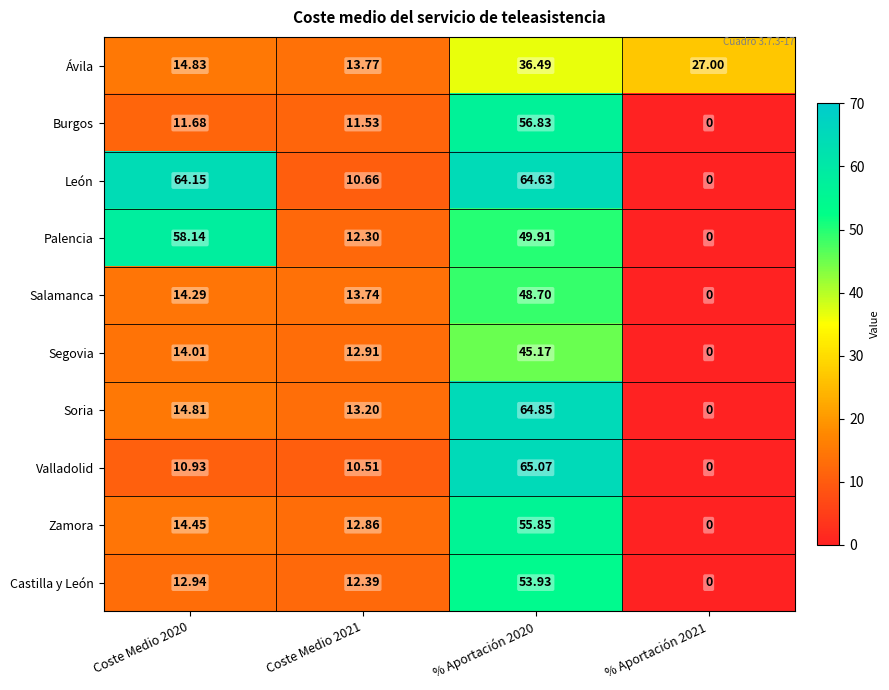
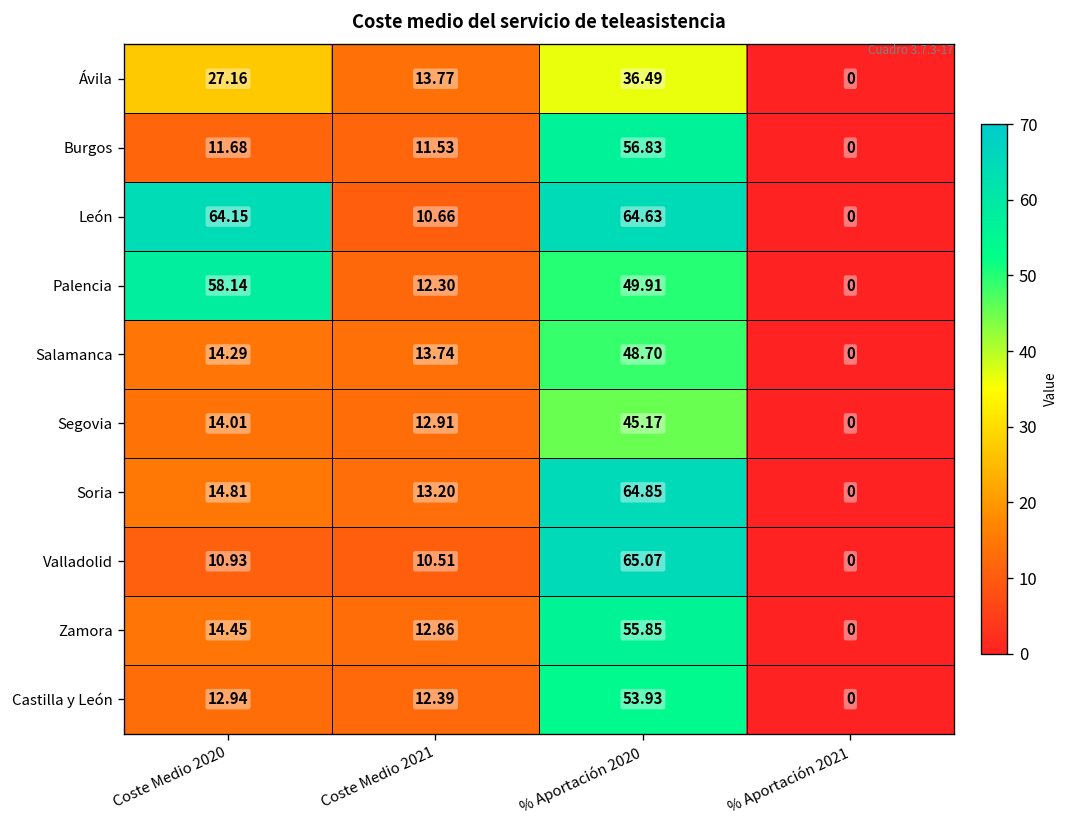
  {
    "Ávila": {
-     "Coste Medio 2020": 14.83,
-     "% Aportación 2021": 27.00
+     "Coste Medio 2020": 27.16,
+     "% Aportación 2021": 0
    }
  }
